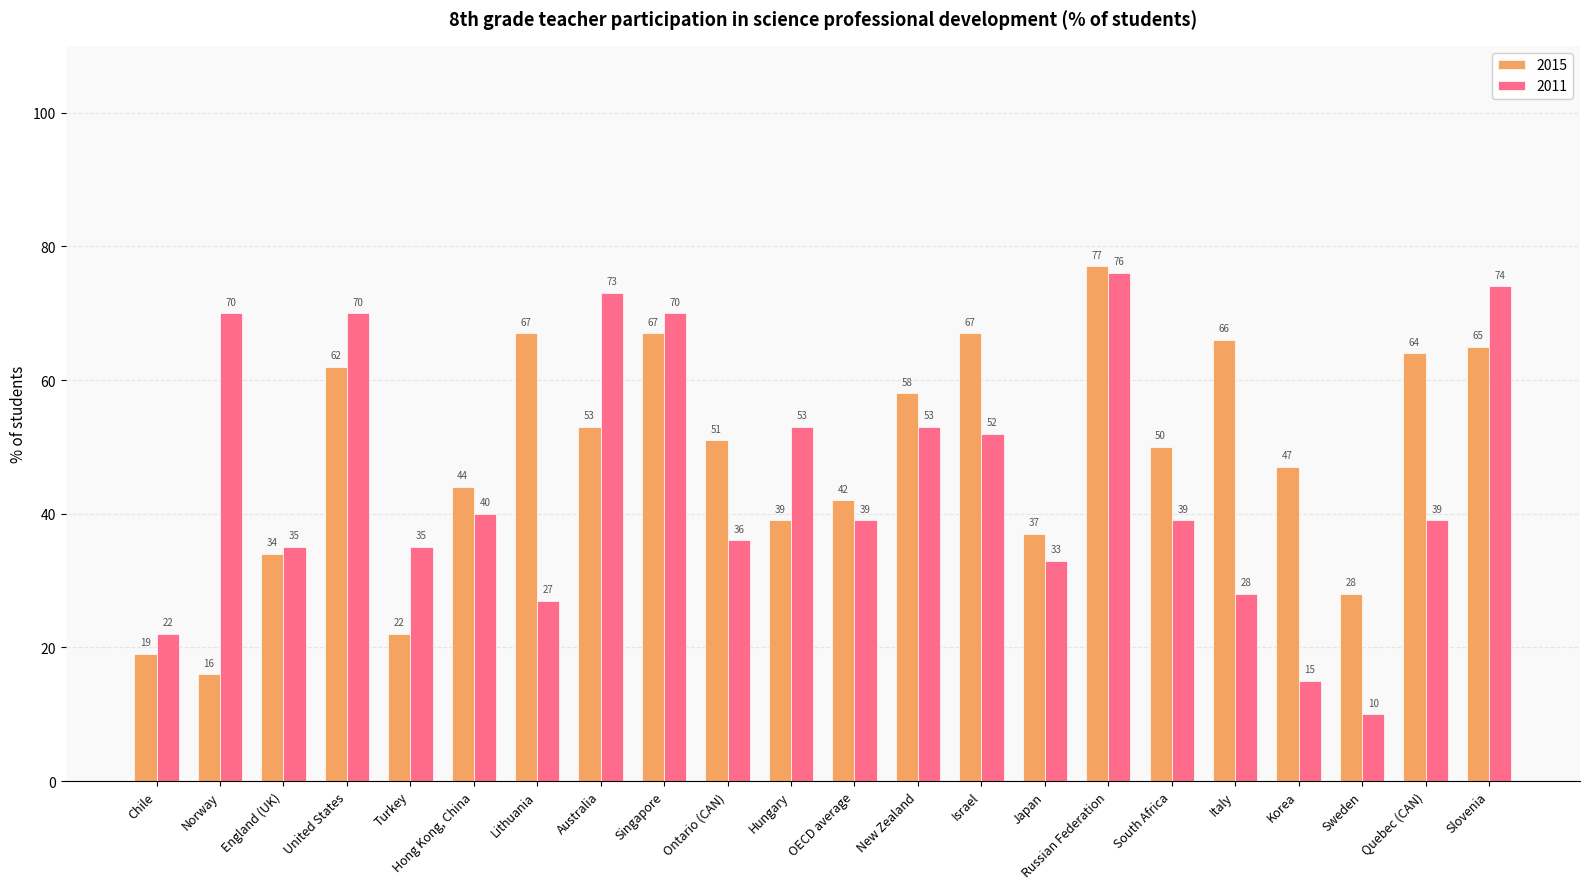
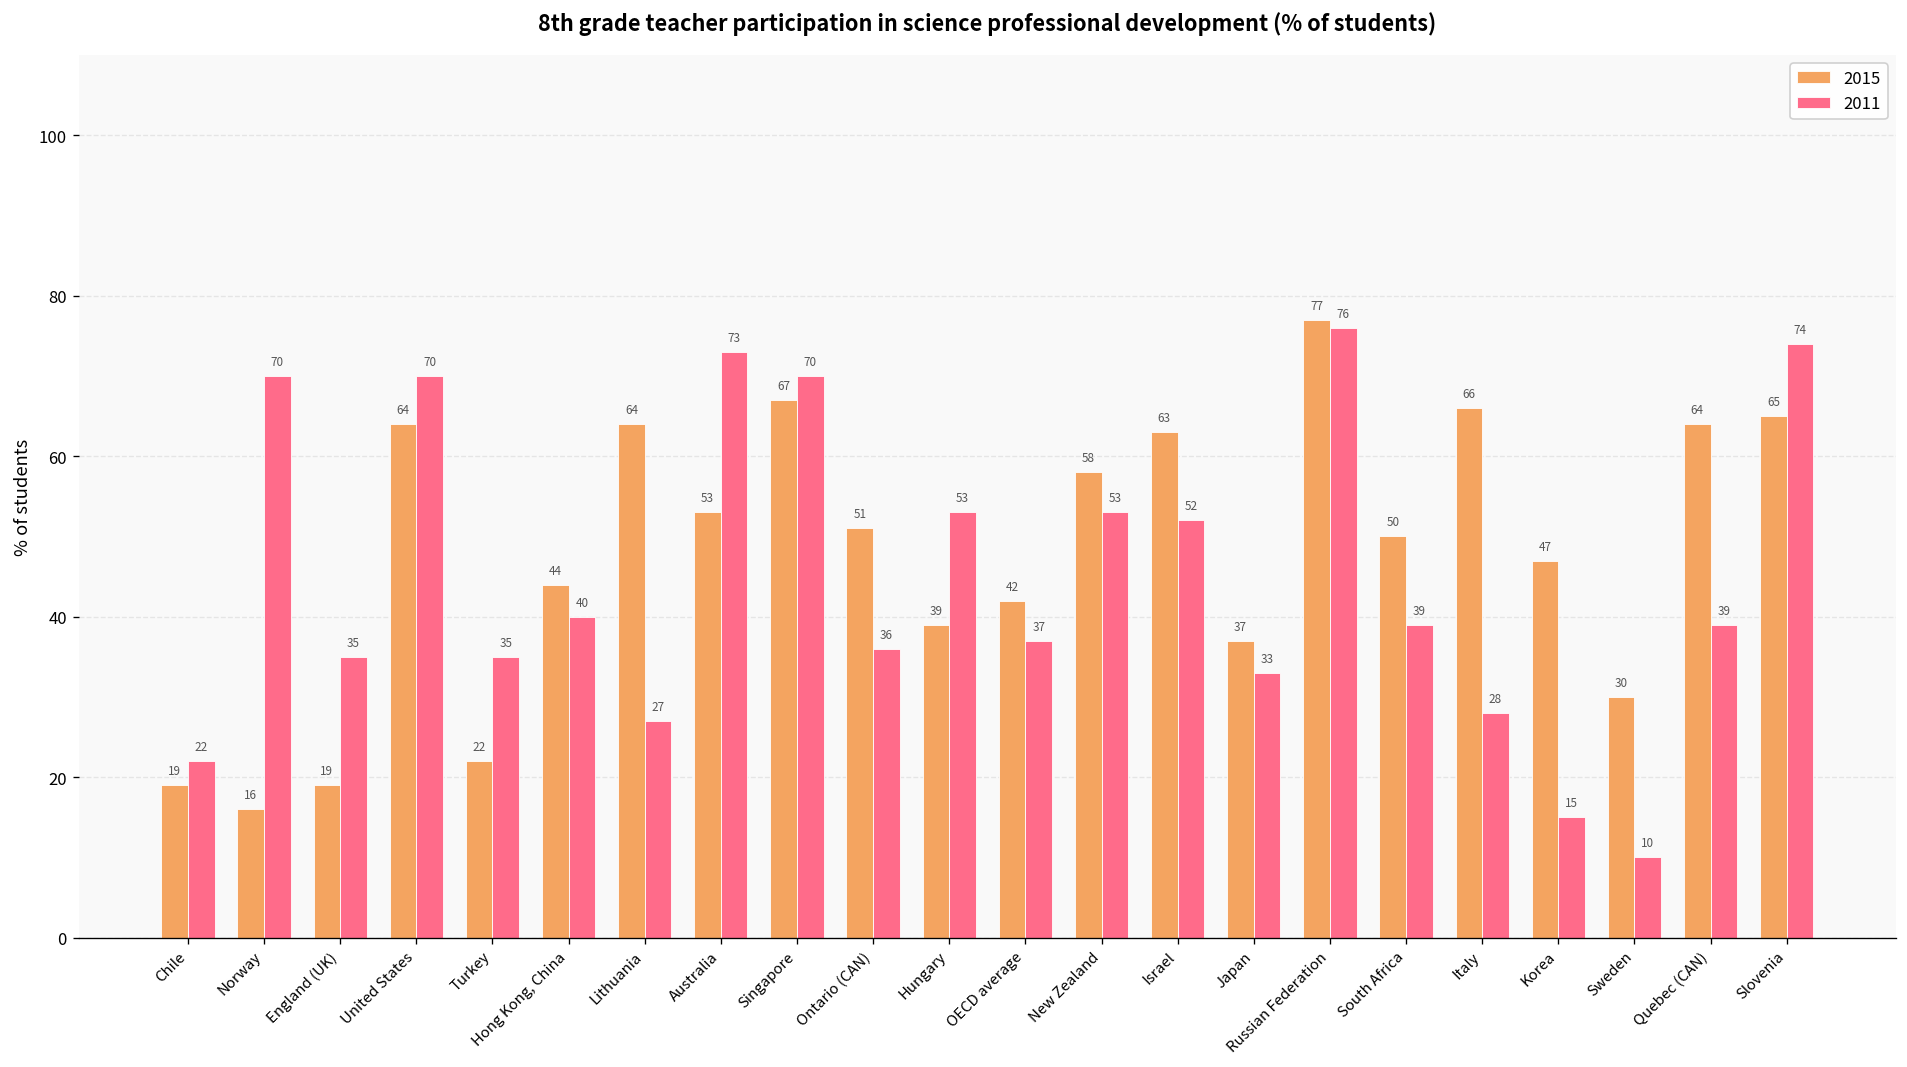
  {
    "2015": {
      "Chile": 19,
      "Norway": 16,
-     "England (UK)": 34,
-     "United States": 62,
+     "England (UK)": 19,
+     "United States": 64,
      "Turkey": 22,
      "Hong Kong, China": 44,
-     "Lithuania": 67,
+     "Lithuania": 64,
      "Australia": 53,
      "Singapore": 67,
      "Ontario (CAN)": 51,
      "Hungary": 39,
      "OECD average": 42,
      "New Zealand": 58,
-     "Israel": 67,
+     "Israel": 63,
      "Japan": 37,
      "Russian Federation": 77,
      "South Africa": 50,
      "Italy": 66,
      "Korea": 47,
-     "Sweden": 28,
+     "Sweden": 30,
      "Quebec (CAN)": 64,
      "Slovenia": 65
    },
    "2011": {
      "Chile": 22,
      "Norway": 70,
      "England (UK)": 35,
      "United States": 70,
      "Turkey": 35,
      "Hong Kong, China": 40,
      "Lithuania": 27,
      "Australia": 73,
      "Singapore": 70,
      "Ontario (CAN)": 36,
      "Hungary": 53,
-     "OECD average": 39,
+     "OECD average": 37,
      "New Zealand": 53,
      "Israel": 52,
      "Japan": 33,
      "Russian Federation": 76,
      "South Africa": 39,
      "Italy": 28,
      "Korea": 15,
      "Sweden": 10,
      "Quebec (CAN)": 39,
      "Slovenia": 74
    }
  }
